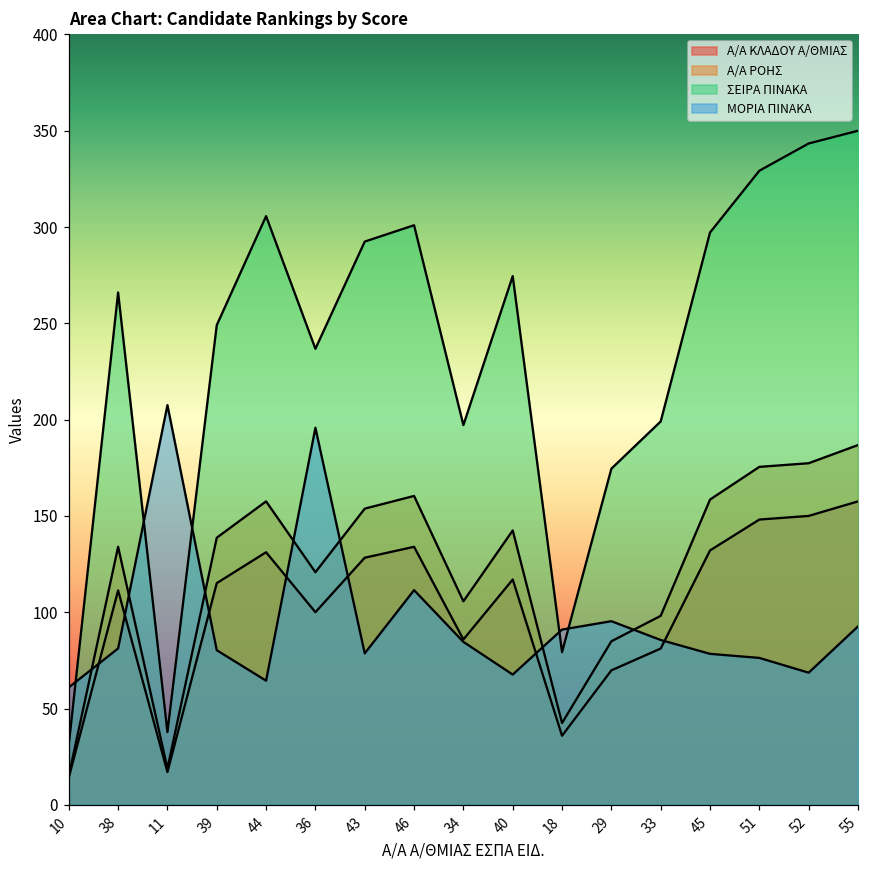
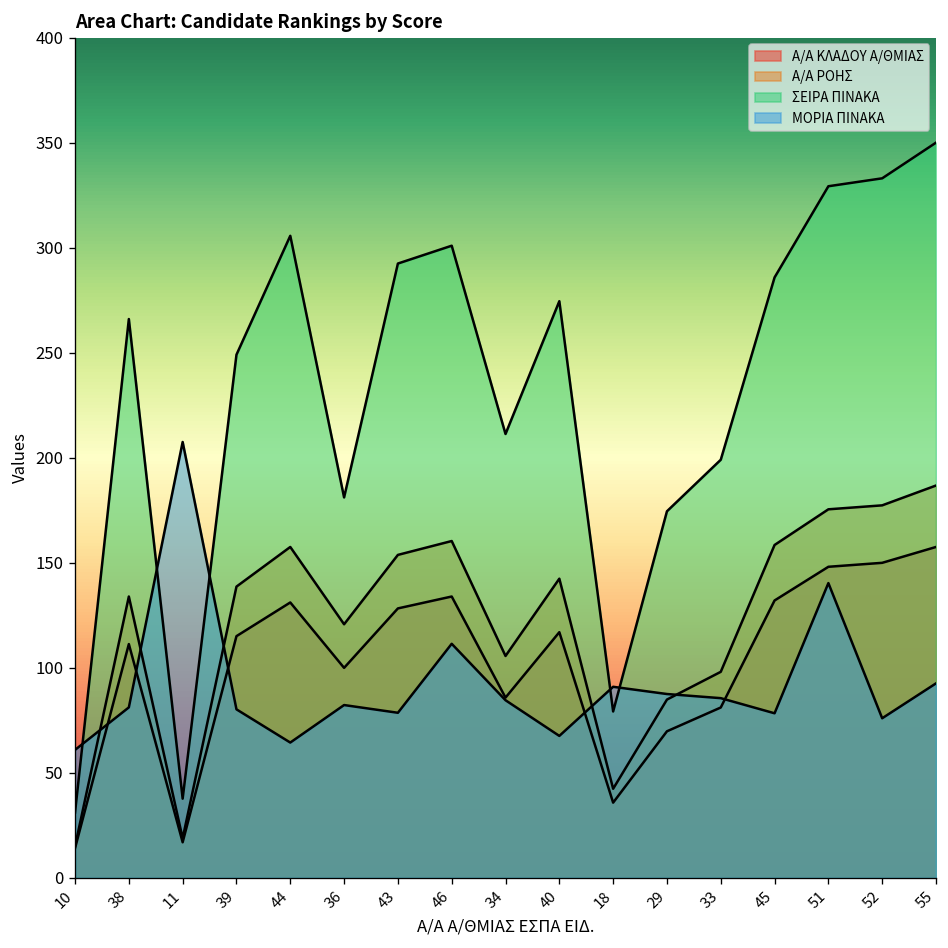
  {
    "ΣΕΙΡΑ ΠΙΝΑΚΑ": {
      "10": 31,
      "38": 266,
      "11": 38,
      "39": 249,
      "44": 306,
-     "36": 237,
+     "36": 181,
      "43": 292,
      "46": 301,
-     "34": 197,
+     "34": 211,
      "40": 275,
      "18": 79,
      "29": 175,
      "33": 199,
-     "45": 297,
+     "45": 286,
      "51": 329,
-     "52": 343,
+     "52": 333,
      "55": 350
    },
    "ΜΟΡΙΑ ΠΙΝΑΚΑ": {
      "10": 61,
      "38": 81,
      "11": 208,
      "39": 80,
      "44": 64,
-     "36": 196,
+     "36": 82,
      "43": 79,
      "46": 111,
      "40": 68,
      "18": 91,
-     "29": 95,
+     "29": 88,
      "33": 86,
      "45": 78,
-     "51": 76,
-     "52": 69,
+     "51": 140,
+     "52": 76,
      "55": 93
    }
  }
